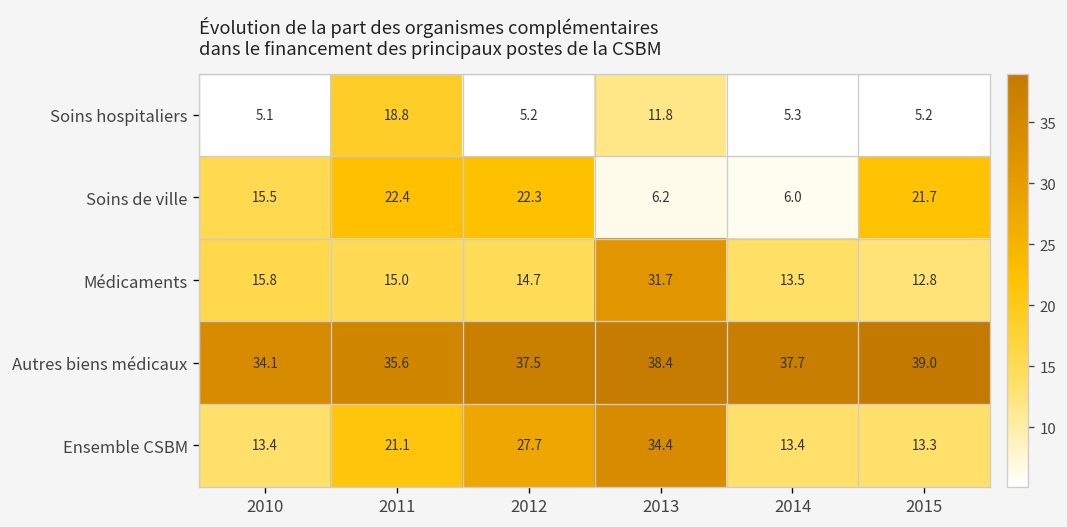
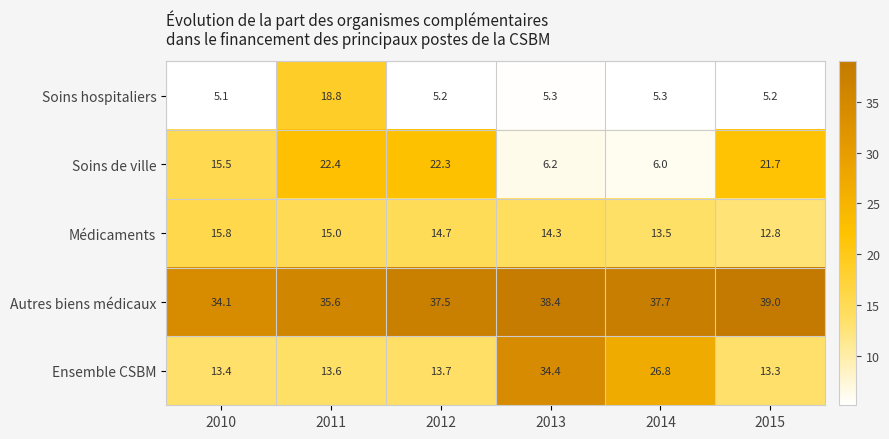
  {
    "Soins hospitaliers": {
      "2010": 5.1,
      "2011": 18.8,
      "2012": 5.2,
-     "2013": 11.8,
+     "2013": 5.3,
      "2014": 5.3,
      "2015": 5.2
    },
    "Soins de ville": {
      "2010": 15.5,
      "2011": 22.4,
      "2012": 22.3,
      "2013": 6.2,
      "2014": 6.0,
      "2015": 21.7
    },
    "Médicaments": {
      "2010": 15.8,
      "2011": 15.0,
      "2012": 14.7,
-     "2013": 31.7,
+     "2013": 14.3,
      "2014": 13.5,
      "2015": 12.8
    },
    "Autres biens médicaux": {
      "2010": 34.1,
      "2011": 35.6,
      "2012": 37.5,
      "2013": 38.4,
      "2014": 37.7,
      "2015": 39.0
    },
    "Ensemble CSBM": {
      "2010": 13.4,
-     "2011": 21.1,
-     "2012": 27.7,
+     "2011": 13.6,
+     "2012": 13.7,
      "2013": 34.4,
-     "2014": 13.4,
+     "2014": 26.8,
      "2015": 13.3
    }
  }
